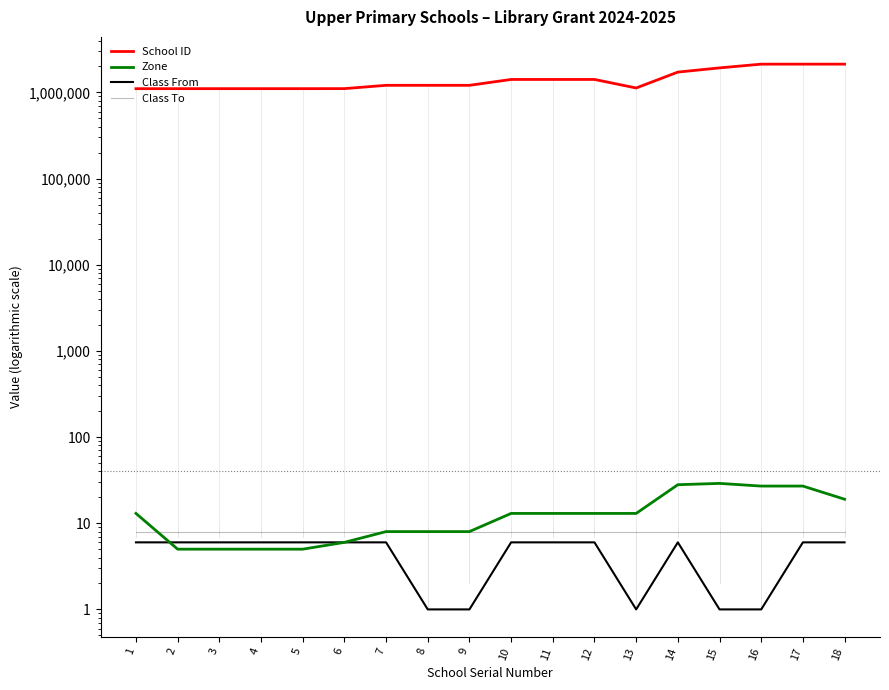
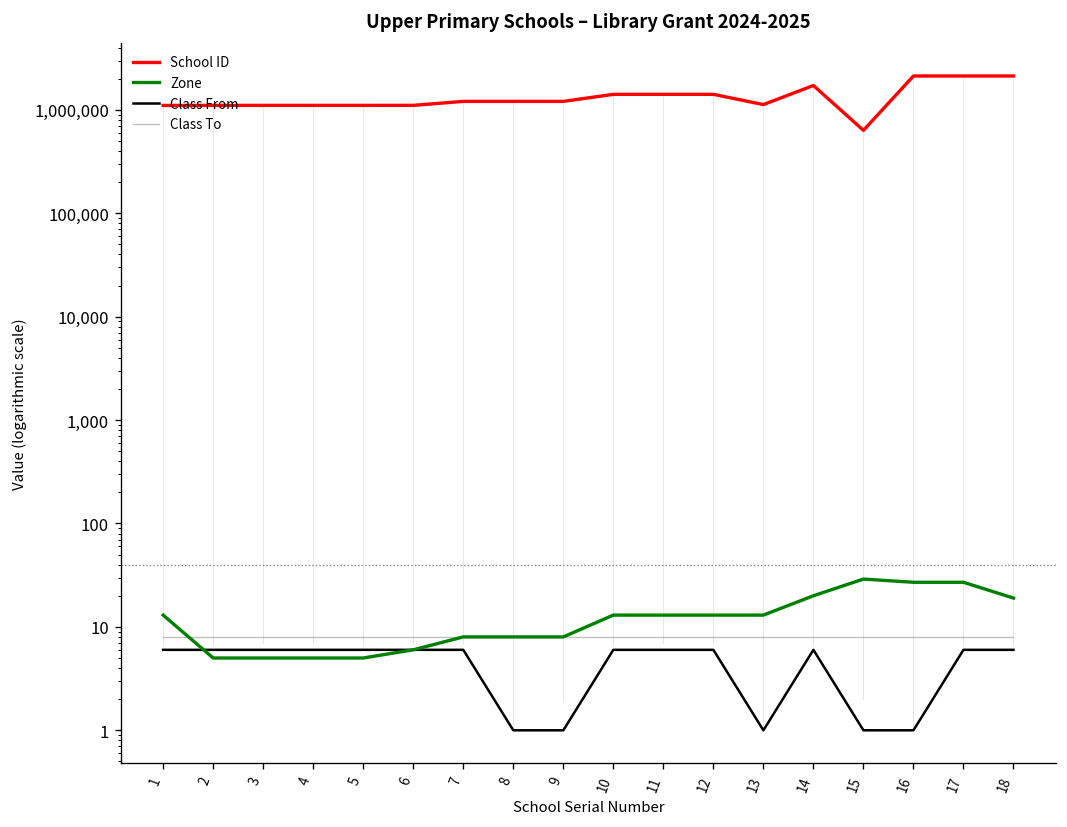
  {
    "School ID": {
-     "15": "1,900,000"
+     "15": "600,000"
    },
    "Zone": {
      "1": "13",
      "2": "5",
      "3": "5",
      "4": "5",
      "5": "5",
      "10": "13",
      "11": "13",
      "12": "13",
      "13": "13",
-     "14": "28",
+     "14": "20",
      "15": "29",
      "16": "27",
      "17": "27",
      "18": "19"
    },
    "Class From": {
      "1": "6",
      "2": "6",
      "3": "6",
      "4": "6",
      "5": "6",
      "7": "6",
      "9": "1",
      "10": "6",
      "11": "6",
      "12": "6",
      "14": "6",
      "15": "1",
      "17": "6",
      "18": "6"
    },
    "Class To": {
      "1": "8",
      "2": "8",
      "3": "8",
      "4": "8",
      "5": "8",
      "6": "8",
      "10": "8",
      "11": "8",
      "12": "8",
      "13": "8",
      "14": "8",
      "15": "8",
      "16": "8",
      "17": "8",
      "18": "8"
    }
  }
